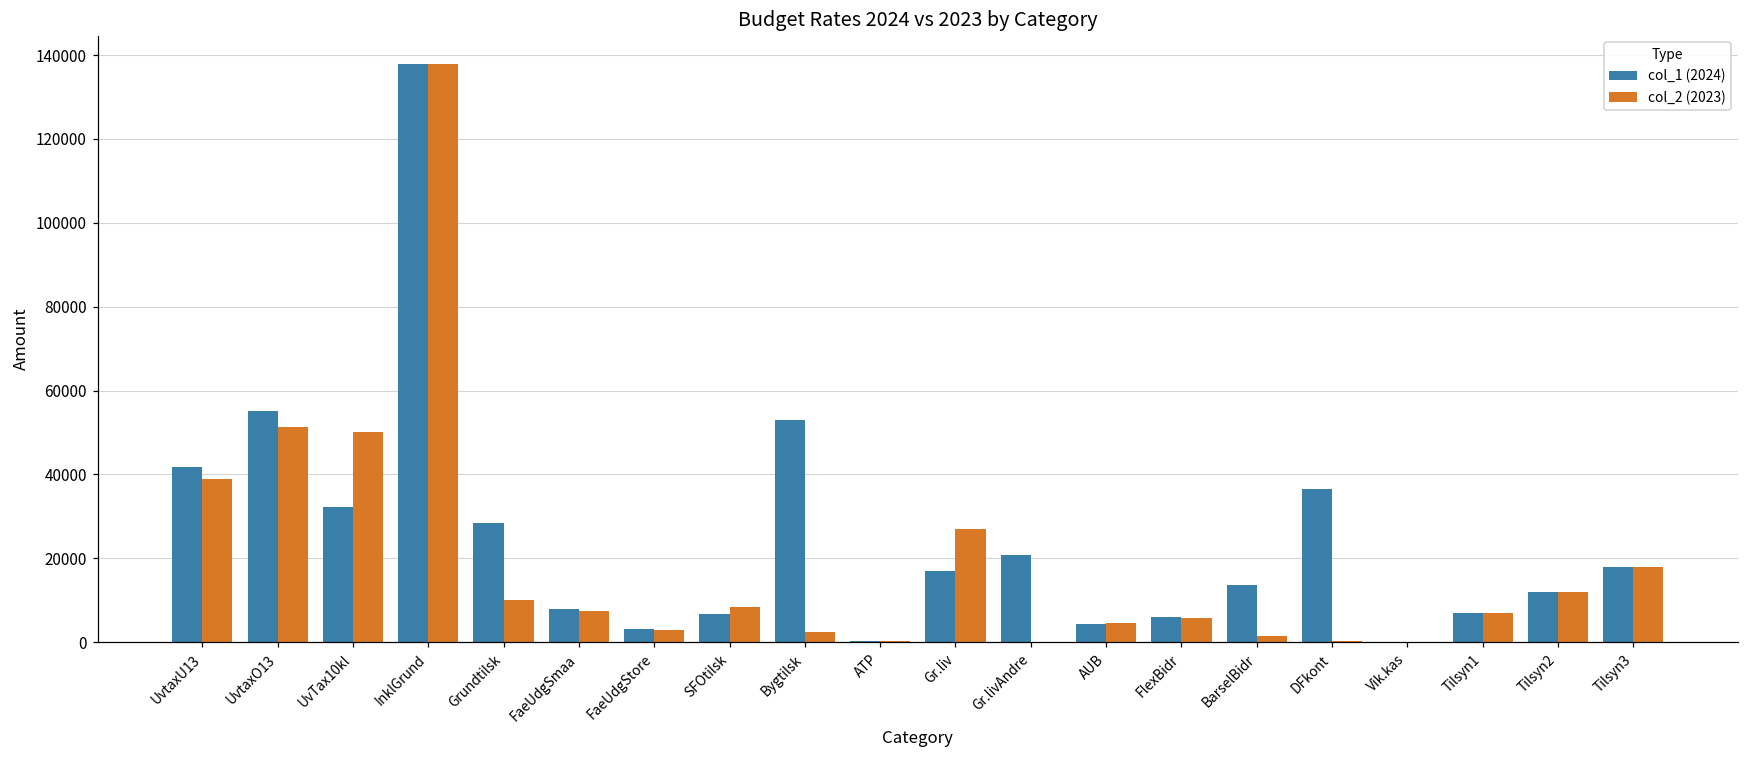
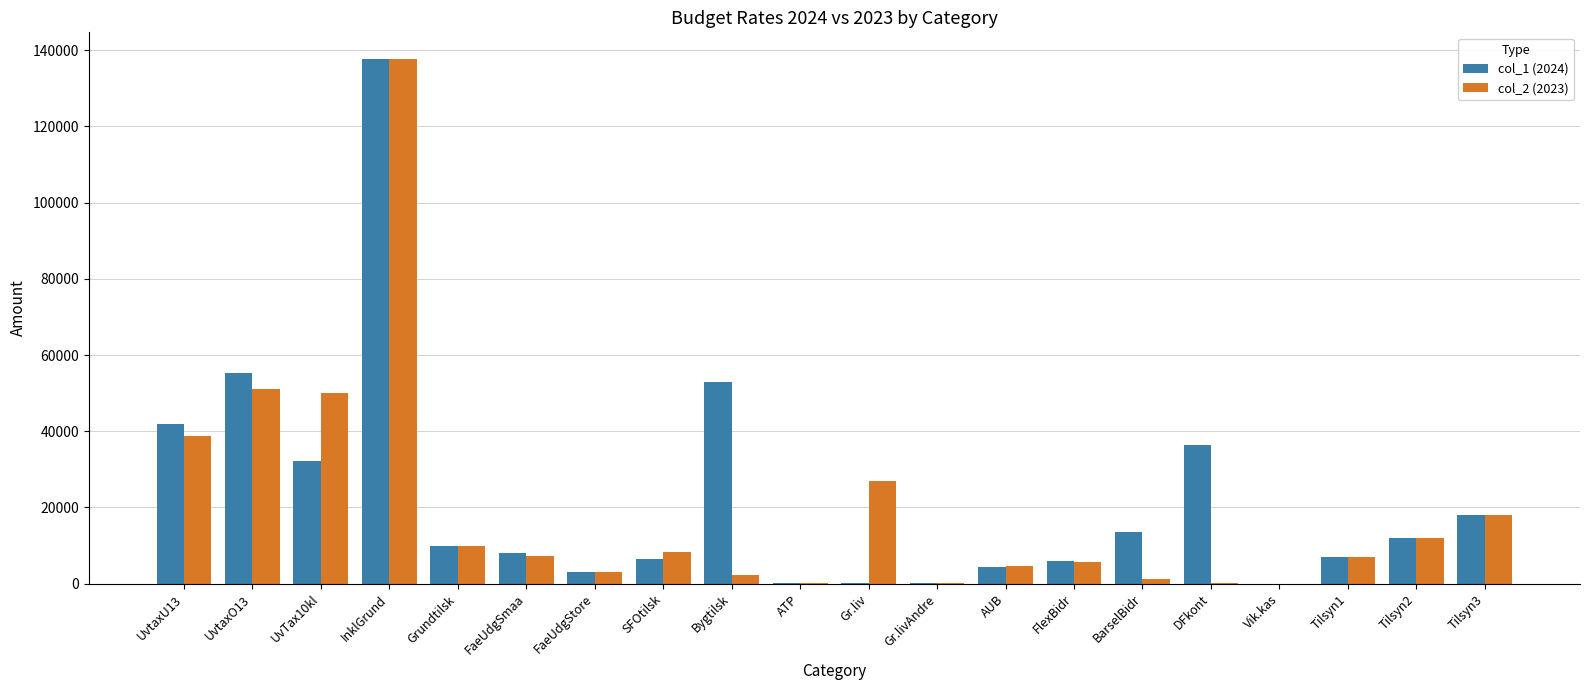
  {
    "col_1 (2024)": {
      "UvtaxU13": 42000,
      "UvtaxO13": 55000,
      "UvTax10kl": 32000,
      "InklGrund": 138000,
-     "Grundtilsk": 28000,
+     "Grundtilsk": 10000,
      "FaeUdgSmaa": 8000,
      "FaeUdgStore": 3000,
      "SFOtilsk": 7000,
      "Bygtilsk": 53000,
-     "Gr.liv": 17000,
-     "Gr.livAndre": 21000,
+     "Gr.liv": 0,
+     "Gr.livAndre": 0,
      "AUB": 4000,
      "FlexBidr": 6000,
      "BarselBidr": 14000,
      "DFkont": 36000,
      "Tilsyn1": 7000,
      "Tilsyn2": 12000,
      "Tilsyn3": 18000
    },
    "col_2 (2023)": {
      "UvtaxU13": 39000,
      "UvtaxO13": 51000,
      "UvTax10kl": 50000,
      "InklGrund": 138000,
      "Grundtilsk": 10000,
      "FaeUdgSmaa": 7000,
      "FaeUdgStore": 3000,
      "SFOtilsk": 8000,
      "Bygtilsk": 2000,
      "Gr.liv": 27000,
      "AUB": 5000,
      "FlexBidr": 6000,
      "BarselBidr": 1000,
      "Tilsyn1": 7000,
      "Tilsyn2": 12000,
      "Tilsyn3": 18000
    }
  }
